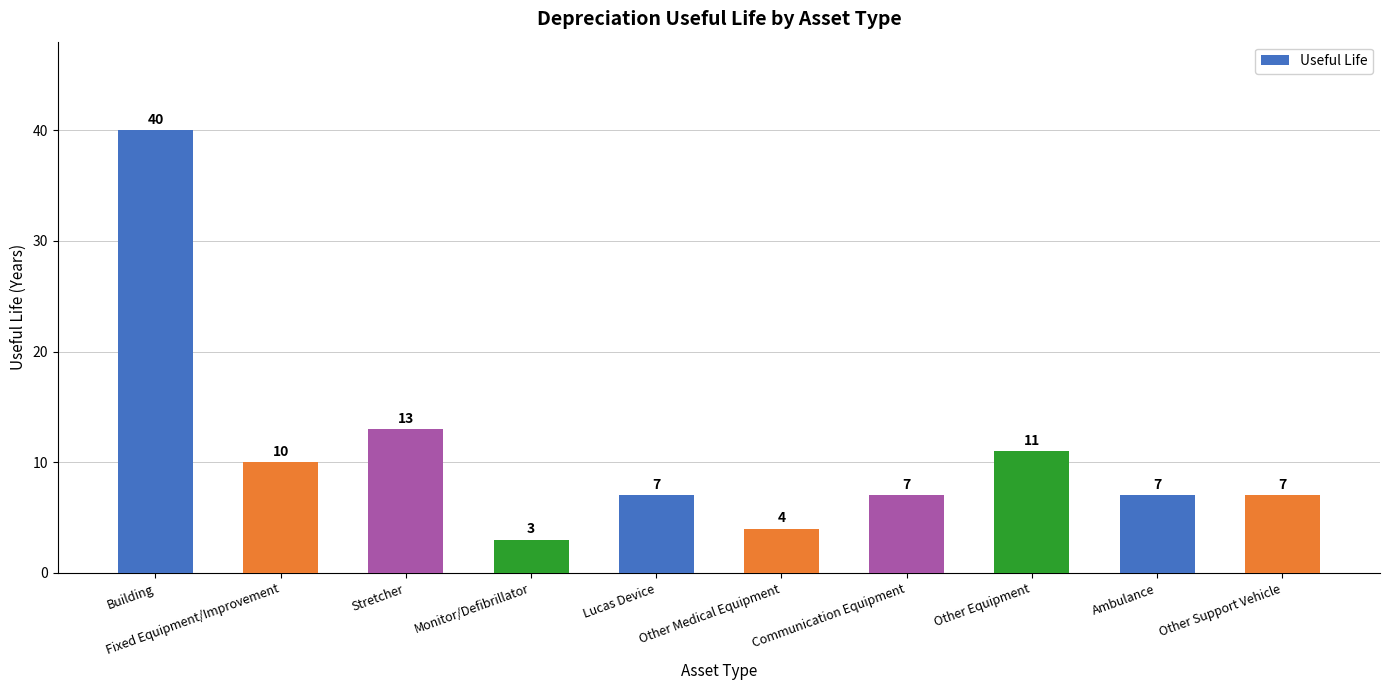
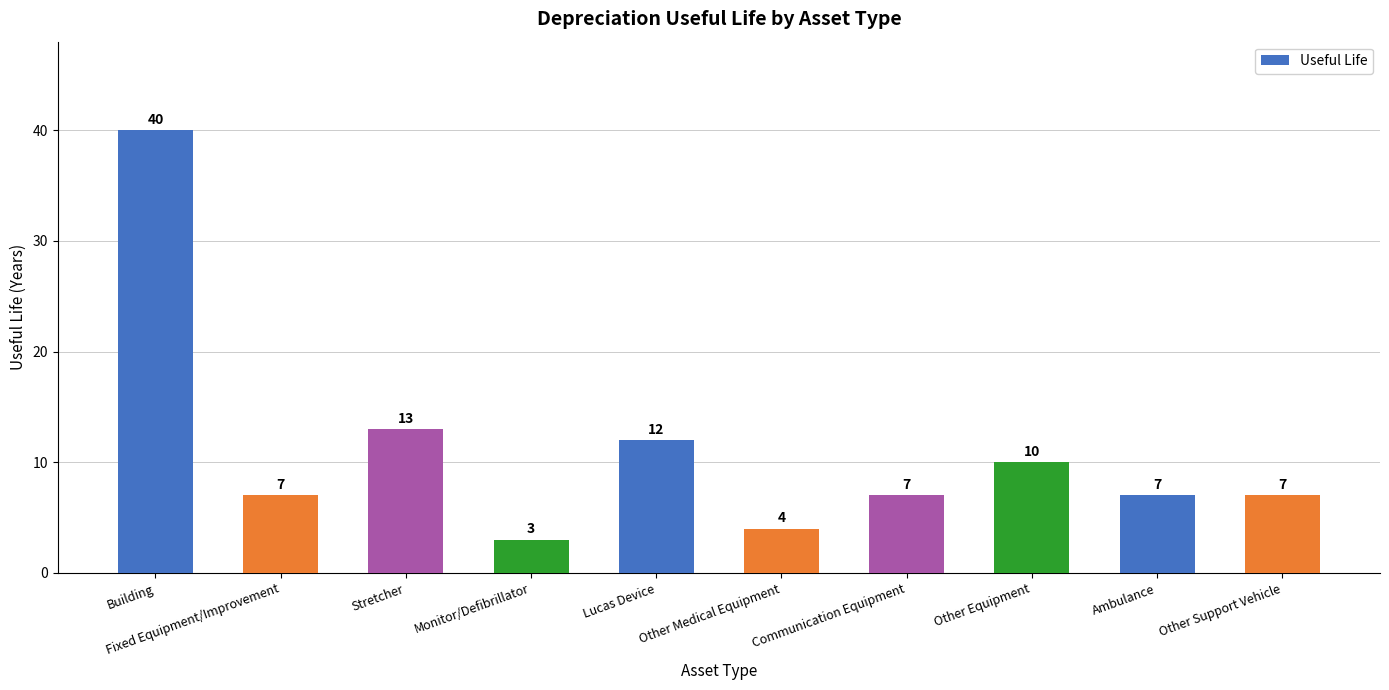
  {
    "Building": 40,
-   "Fixed Equipment/Improvement": 10,
+   "Fixed Equipment/Improvement": 7,
    "Stretcher": 13,
    "Monitor/Defibrillator": 3,
-   "Lucas Device": 7,
+   "Lucas Device": 12,
    "Other Medical Equipment": 4,
    "Communication Equipment": 7,
-   "Other Equipment": 11,
+   "Other Equipment": 10,
    "Ambulance": 7,
    "Other Support Vehicle": 7
  }
